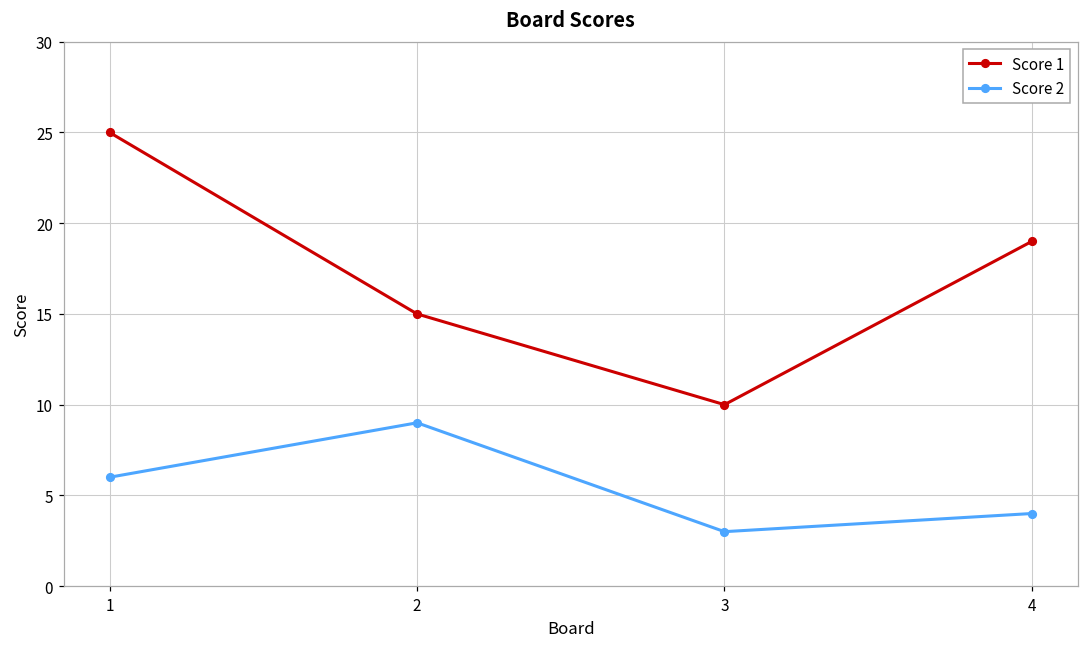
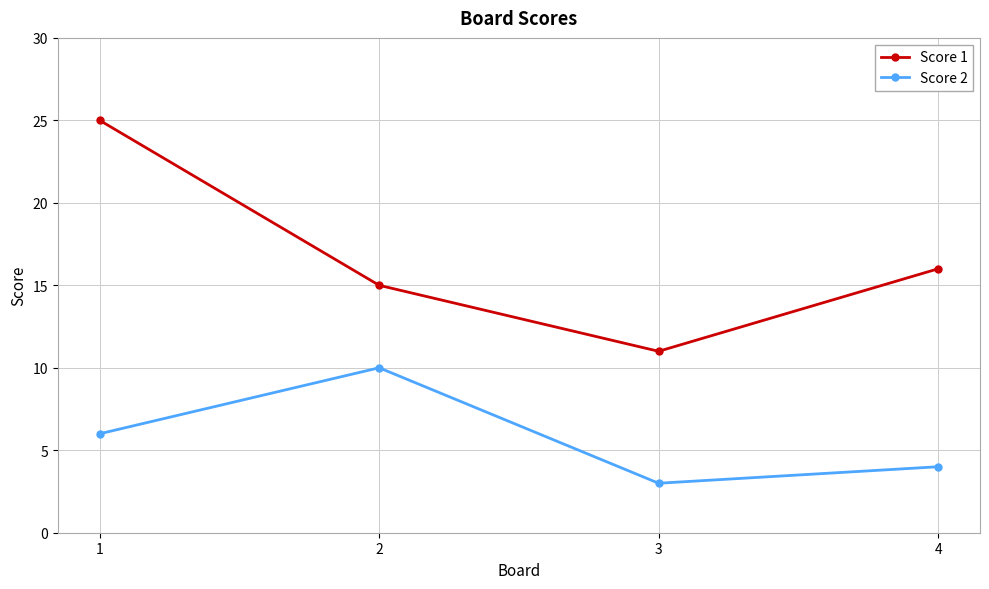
  {
    "Score 1": {
      "1": 25,
      "2": 15,
-     "3": 10,
-     "4": 19
+     "3": 11,
+     "4": 16
    },
    "Score 2": {
      "1": 6,
-     "2": 9,
+     "2": 10,
      "3": 3,
      "4": 4
    }
  }
